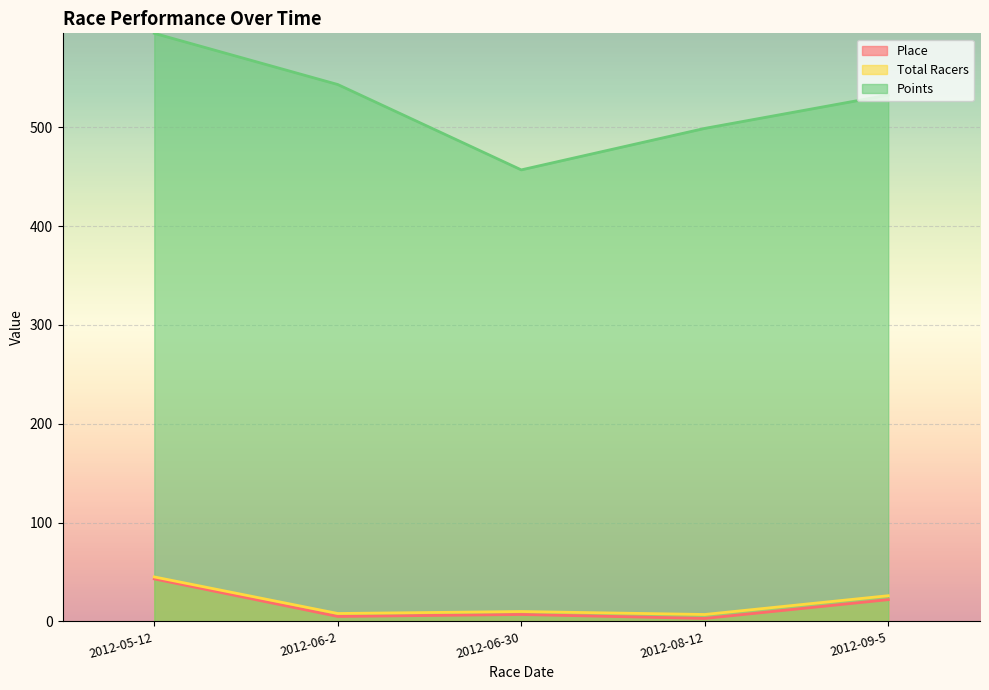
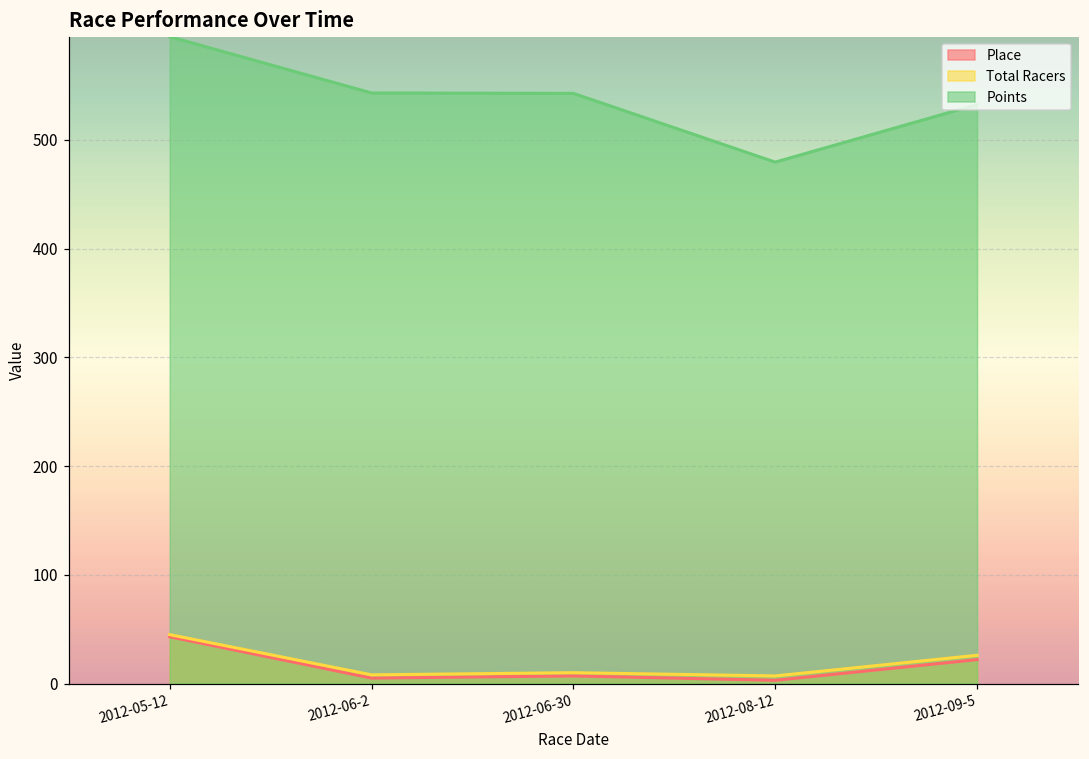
  {
    "Place": {
      "2012-06-2": 10,
      "2012-06-30": 10,
      "2012-08-12": 0,
      "2012-09-5": 20
    },
    "Total Racers": {
      "2012-06-2": 10,
      "2012-06-30": 10,
      "2012-08-12": 10,
      "2012-09-5": 30
    },
    "Points": {
      "2012-05-12": 590,
      "2012-06-2": 540,
-     "2012-06-30": 460,
-     "2012-08-12": 500
+     "2012-06-30": 540,
+     "2012-08-12": 480
    }
  }
